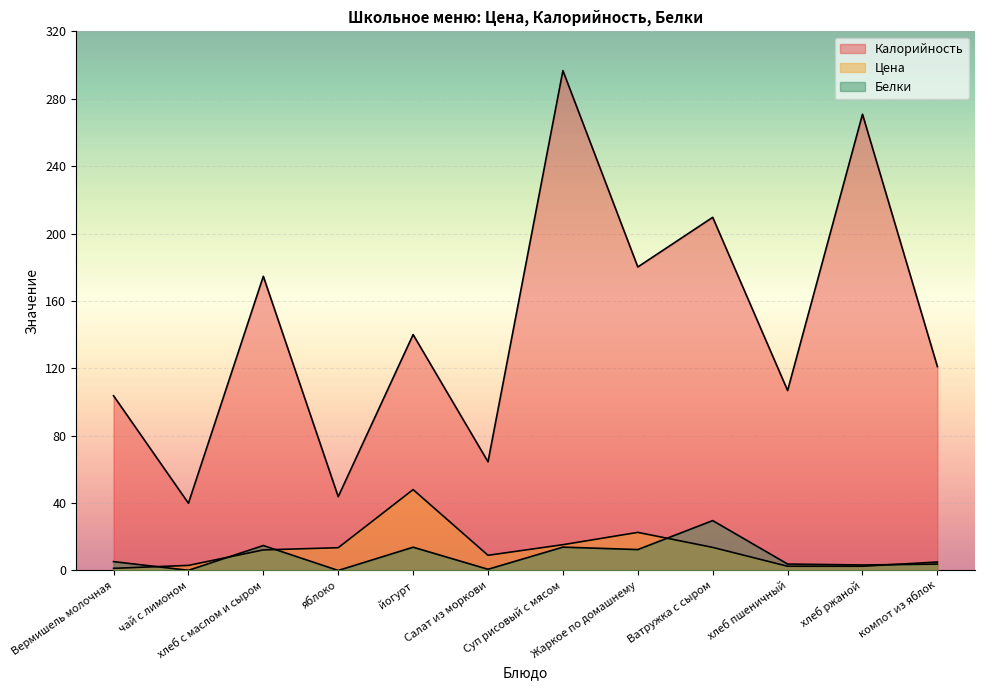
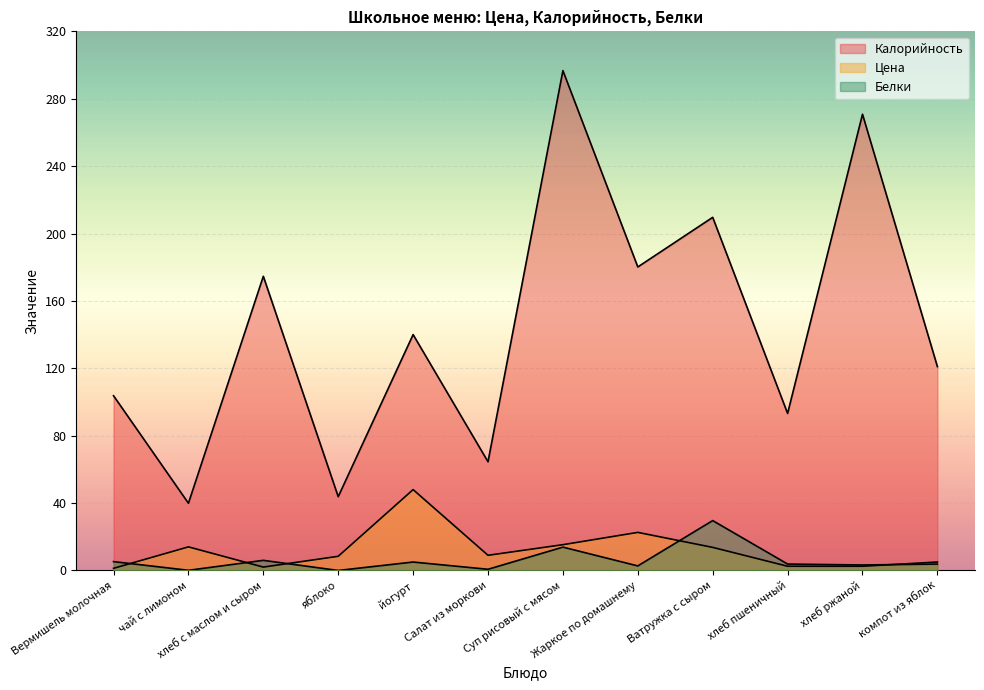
  {
    "Калорийность": {
      "Вермишель молочная": 104,
      "чай с лимоном": 40,
      "хлеб с маслом и сыром": 175,
      "яблоко": 44,
      "йогурт": 140,
      "Салат из моркови": 65,
      "Суп рисовый с мясом": 297,
      "Жаркое по домашнему": 180,
      "Ватружка с сыром": 210,
-     "хлеб пшеничный": 107,
+     "хлеб пшеничный": 93,
      "хлеб ржаной": 271,
      "компот из яблок": 121
    },
    "Цена": {
      "Вермишель молочная": 1,
-     "чай с лимоном": 3,
-     "хлеб с маслом и сыром": 12,
-     "яблоко": 14,
+     "чай с лимоном": 14,
+     "хлеб с маслом и сыром": 2,
+     "яблоко": 8,
      "йогурт": 48,
      "Салат из моркови": 9,
      "Жаркое по домашнему": 23,
      "Ватружка с сыром": 14
    },
    "Белки": {
      "Вермишель молочная": 5,
      "чай с лимоном": 0,
-     "хлеб с маслом и сыром": 15,
+     "хлеб с маслом и сыром": 6,
      "яблоко": 0,
-     "йогурт": 14,
+     "йогурт": 5,
      "Салат из моркови": 1,
-     "Жаркое по домашнему": 12,
+     "Жаркое по домашнему": 3,
      "Ватружка с сыром": 30
    }
  }
